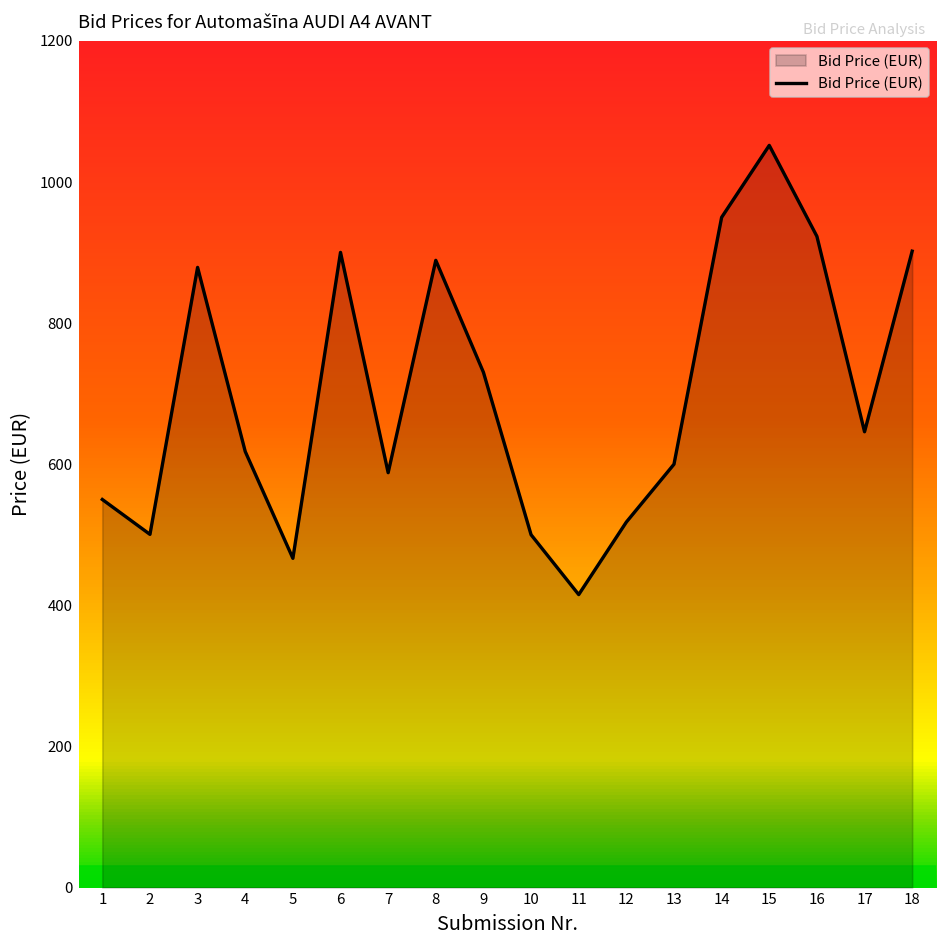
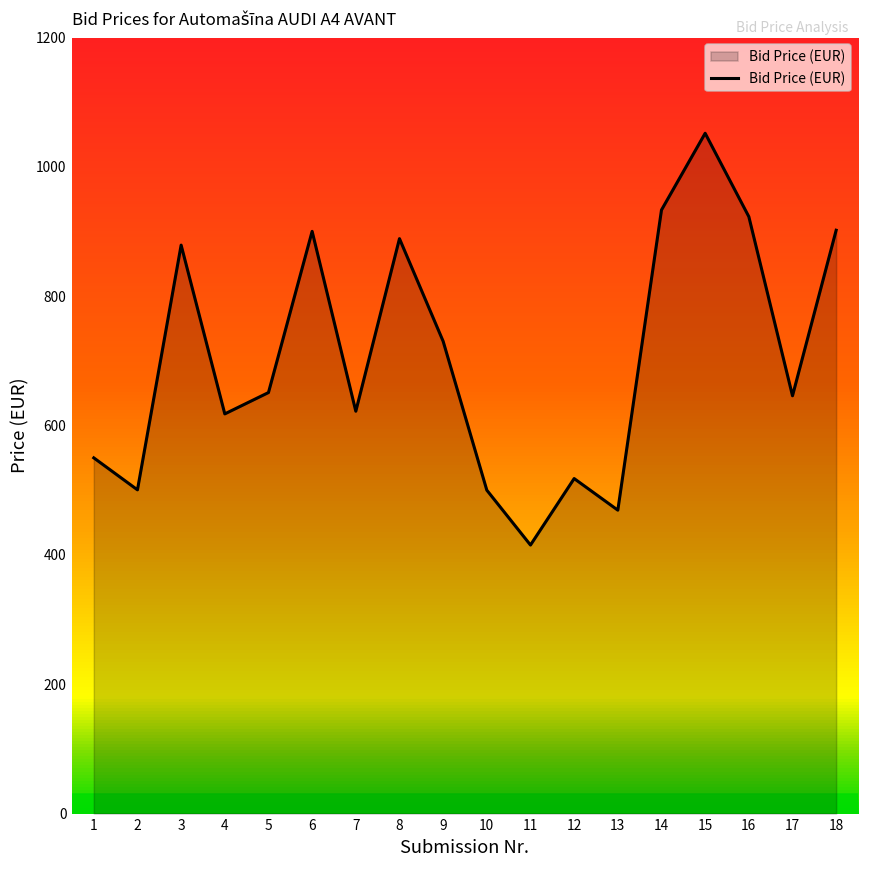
  {
    "1": 550,
    "2": 500,
    "3": 880,
    "4": 620,
-   "5": 470,
+   "5": 650,
    "6": 900,
-   "7": 590,
+   "7": 620,
    "8": 890,
    "9": 730,
    "10": 500,
    "11": 420,
    "12": 520,
-   "13": 600,
-   "14": 950,
+   "13": 470,
+   "14": 930,
    "15": 1050,
    "16": 920,
    "17": 650,
    "18": 900
  }
